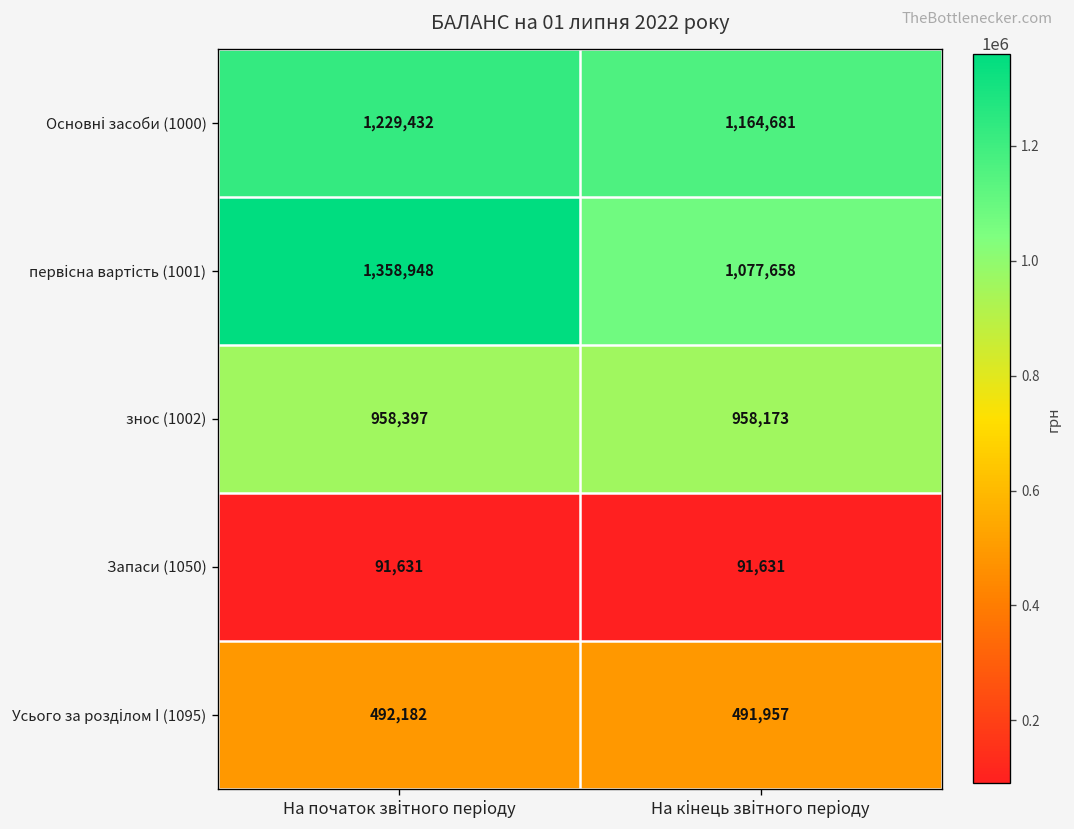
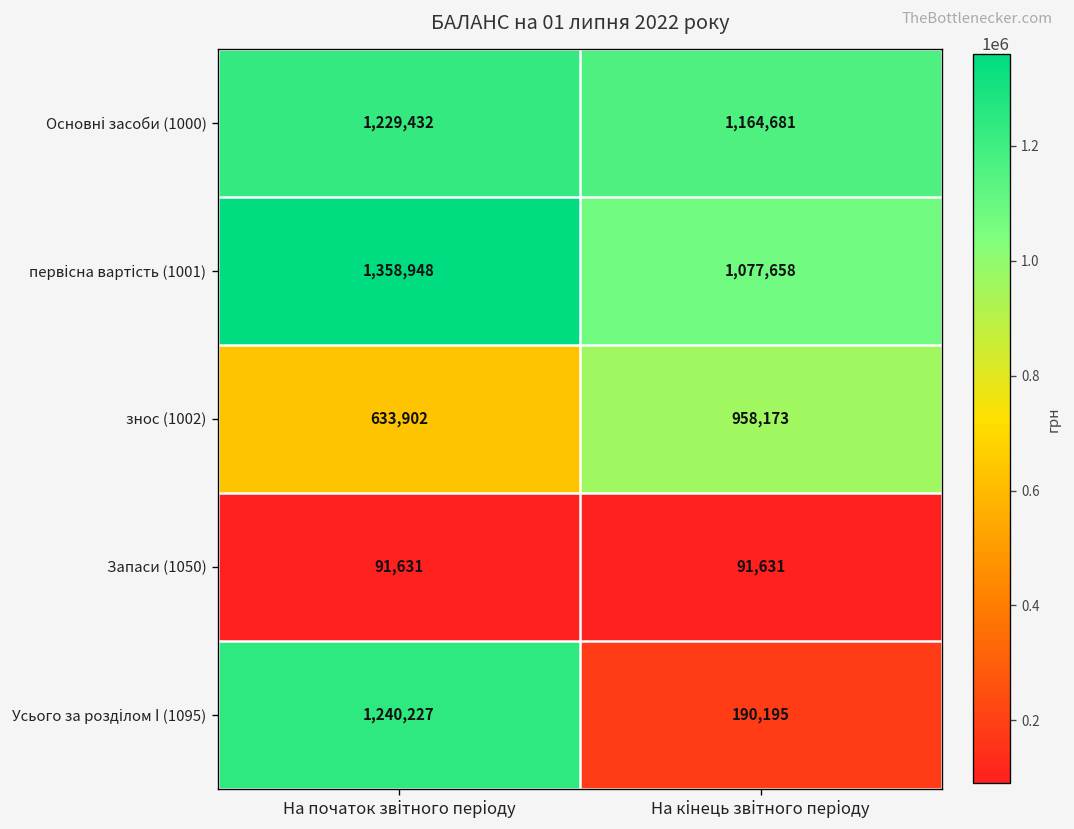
  {
    "Основні засоби (1000)": {
      "На початок звітного періоду": "1,229,432",
      "На кінець звітного періоду": "1,164,681"
    },
    "первісна вартість (1001)": {
      "На початок звітного періоду": "1,358,948",
      "На кінець звітного періоду": "1,077,658"
    },
    "знос (1002)": {
-     "На початок звітного періоду": "958,397",
+     "На початок звітного періоду": "633,902",
      "На кінець звітного періоду": "958,173"
    },
    "Запаси (1050)": {
      "На початок звітного періоду": "91,631",
      "На кінець звітного періоду": "91,631"
    },
    "Усього за розділом І (1095)": {
-     "На початок звітного періоду": "492,182",
-     "На кінець звітного періоду": "491,957"
+     "На початок звітного періоду": "1,240,227",
+     "На кінець звітного періоду": "190,195"
    }
  }
